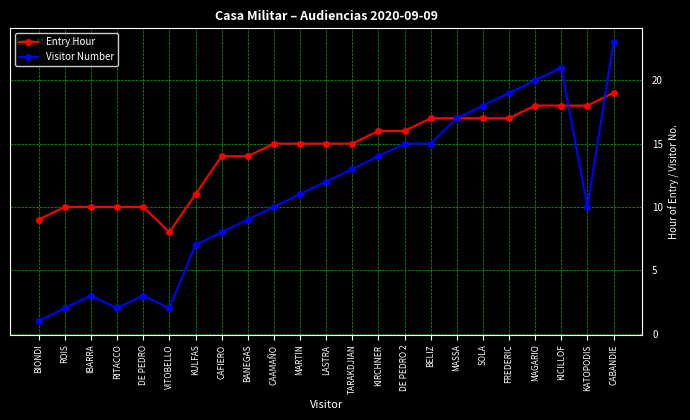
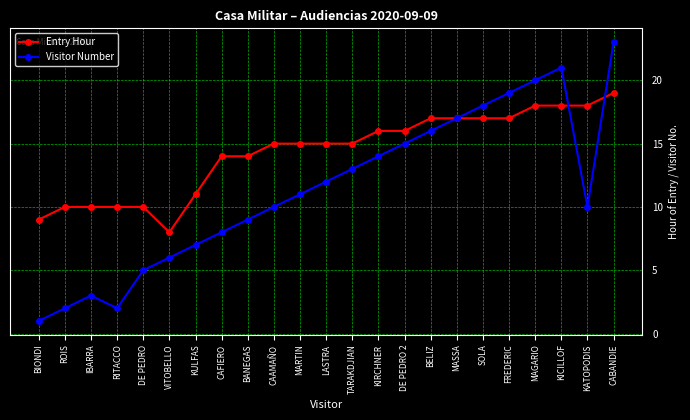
  {
    "Entry Hour": {
      "BIONDI": 9,
      "ROIS": 10,
      "IBARRA": 10,
      "RITACCO": 10,
      "DE PEDRO": 10,
      "VITOBELLO": 8,
      "KULFAS": 11,
      "CAFIERO": 14,
      "BANEGAS": 14,
      "CAAMAÑO": 15,
      "MARTIN": 15,
      "LASTRA": 15,
      "TARAKDJIAN": 15,
      "KIRCHNER": 16,
      "DE PEDRO 2": 16,
      "BELIZ": 17,
      "SOLA": 17,
      "FREDERIC": 17,
      "MAGARIO": 18,
      "KICILLOF": 18,
      "KATOPODIS": 18,
      "CABANDIE": 19
    },
    "Visitor Number": {
      "BIONDI": 1,
      "ROIS": 2,
      "IBARRA": 3,
      "RITACCO": 2,
-     "DE PEDRO": 3,
-     "VITOBELLO": 2,
+     "DE PEDRO": 5,
+     "VITOBELLO": 6,
      "KULFAS": 7,
      "CAFIERO": 8,
      "BANEGAS": 9,
      "CAAMAÑO": 10,
      "MARTIN": 11,
      "LASTRA": 12,
      "TARAKDJIAN": 13,
      "KIRCHNER": 14,
      "DE PEDRO 2": 15,
-     "BELIZ": 15,
+     "BELIZ": 16,
      "SOLA": 18,
      "FREDERIC": 19,
      "MAGARIO": 20,
      "KICILLOF": 21,
      "KATOPODIS": 10,
      "CABANDIE": 23
    }
  }
